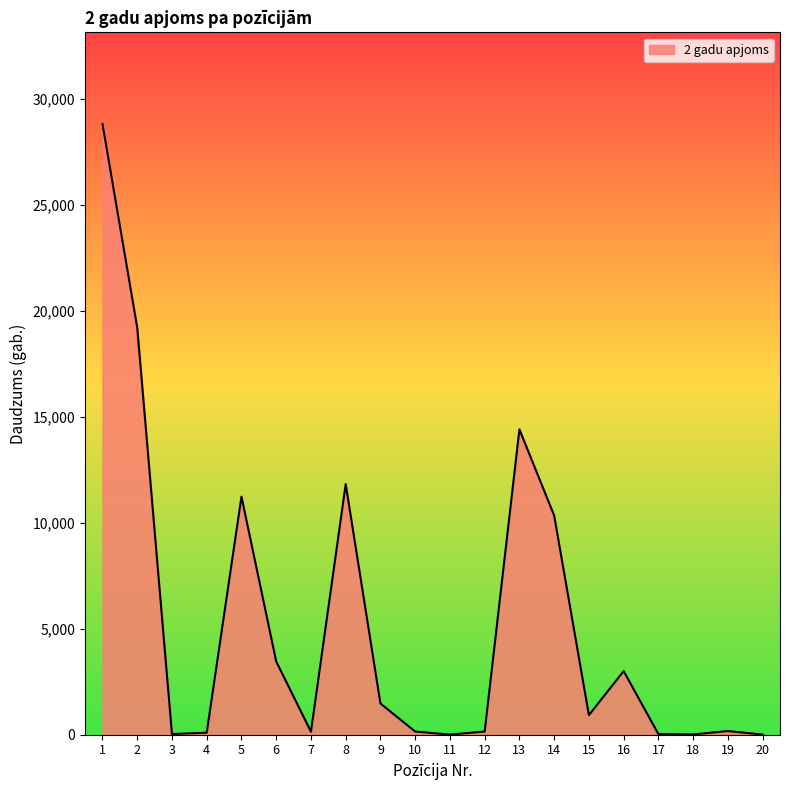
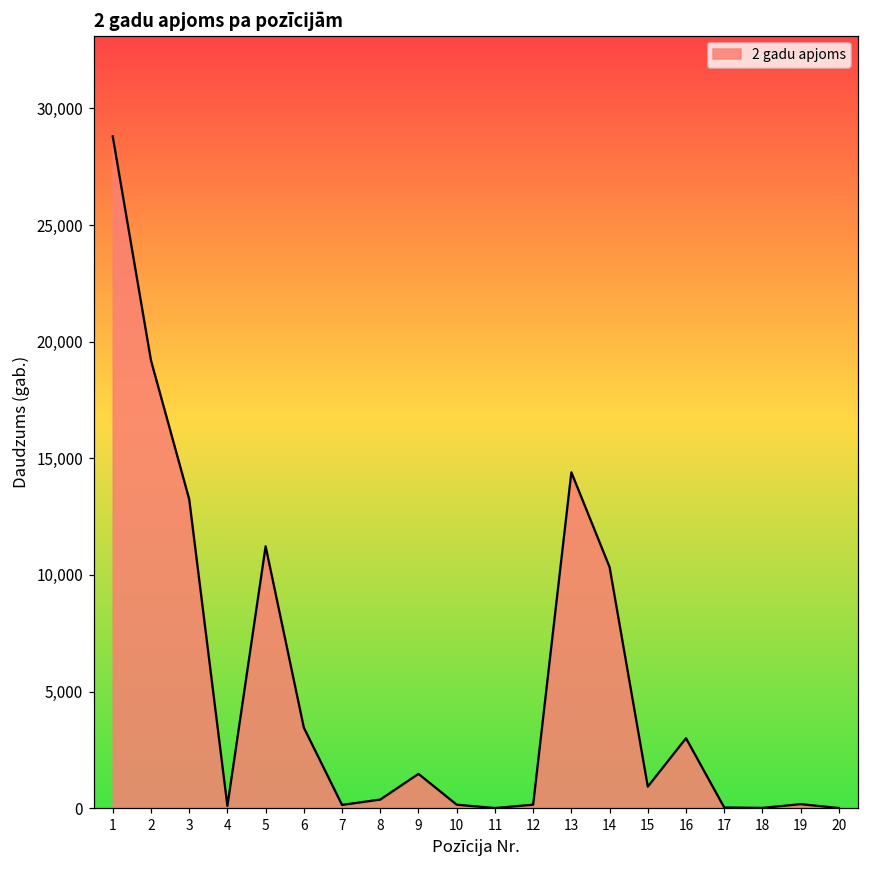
  {
    "1": "28,800",
    "2": "19,200",
-   "3": "0",
+   "3": "13,300",
    "4": "100",
    "5": "11,200",
    "6": "3,500",
    "7": "100",
-   "8": "11,800",
+   "8": "400",
    "9": "1,500",
    "10": "200",
    "11": "0",
    "12": "200",
    "13": "14,400",
    "14": "10,300",
    "15": "900",
    "16": "3,000",
    "17": "0",
    "18": "0",
    "19": "200",
    "20": "0"
  }
